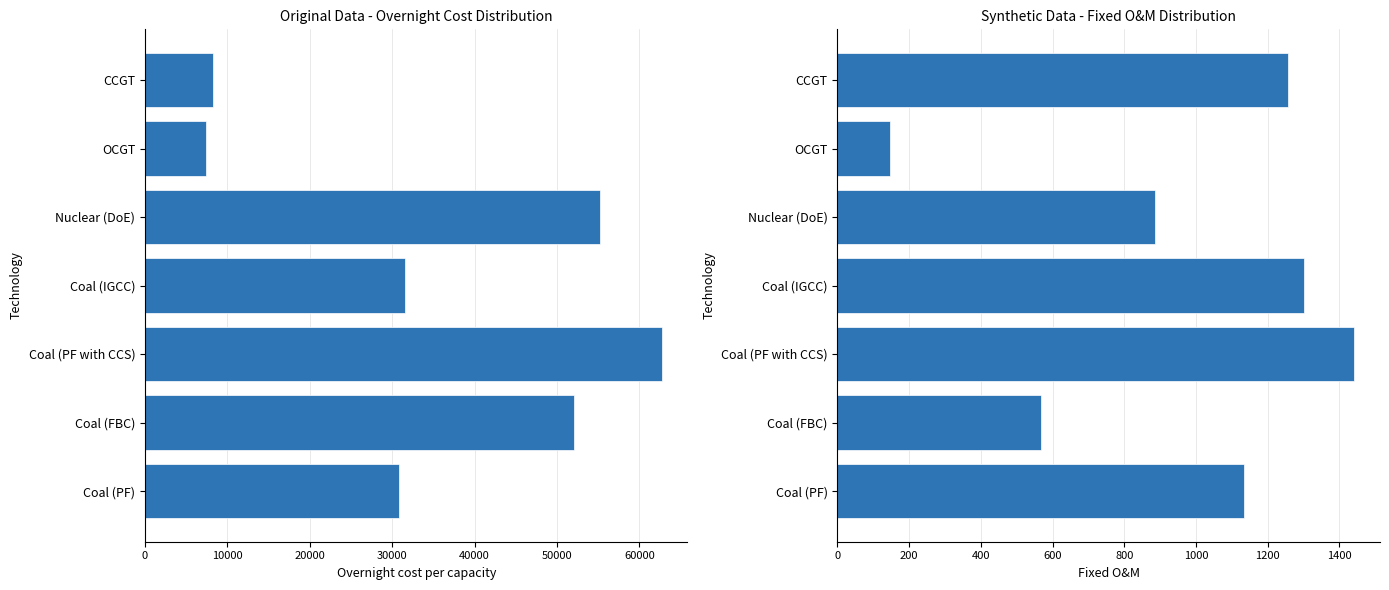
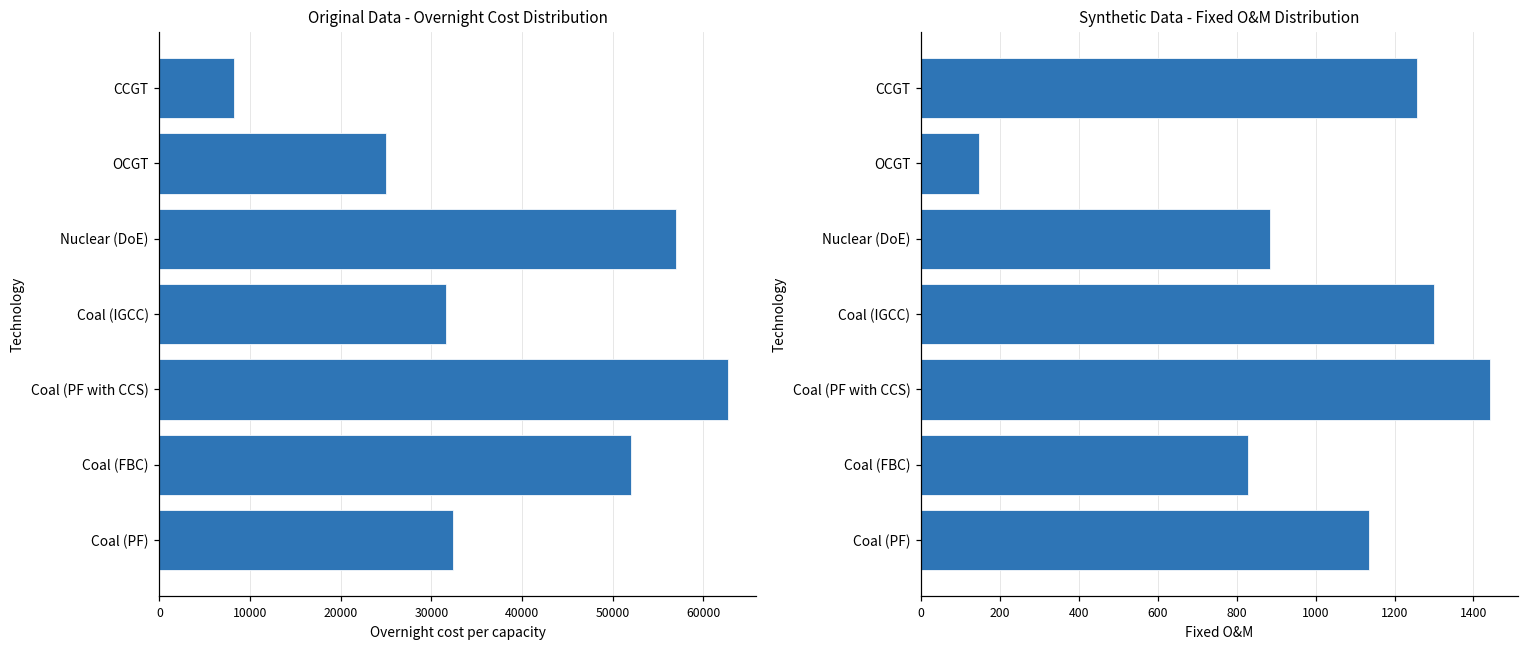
  {
    "Original Data - Overnight Cost Distribution": {
      "CCGT": 8000,
-     "OCGT": 7000,
-     "Nuclear (DoE)": 55000,
+     "OCGT": 25000,
+     "Nuclear (DoE)": 57000,
      "Coal (IGCC)": 32000,
      "Coal (PF with CCS)": 63000,
      "Coal (FBC)": 52000,
-     "Coal (PF)": 31000
+     "Coal (PF)": 32000
    },
    "Synthetic Data - Fixed O&M Distribution": {
      "CCGT": 1260,
      "OCGT": 150,
      "Nuclear (DoE)": 890,
      "Coal (IGCC)": 1300,
      "Coal (PF with CCS)": 1440,
-     "Coal (FBC)": 570,
+     "Coal (FBC)": 830,
      "Coal (PF)": 1140
    }
  }
